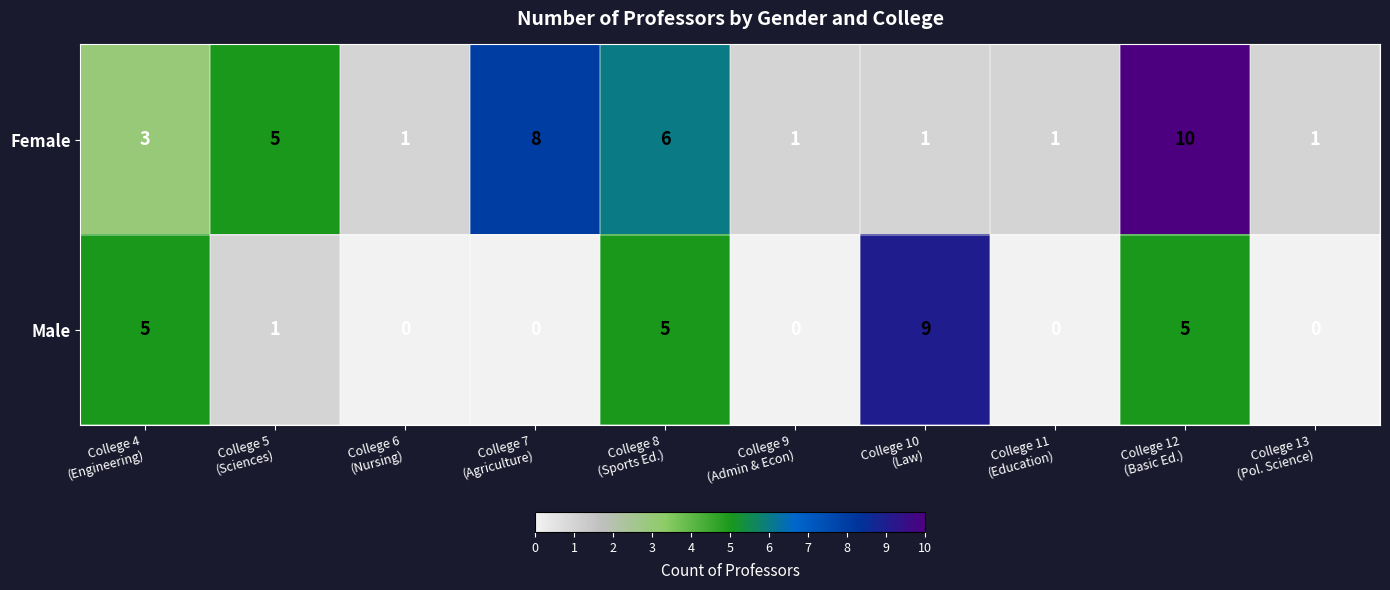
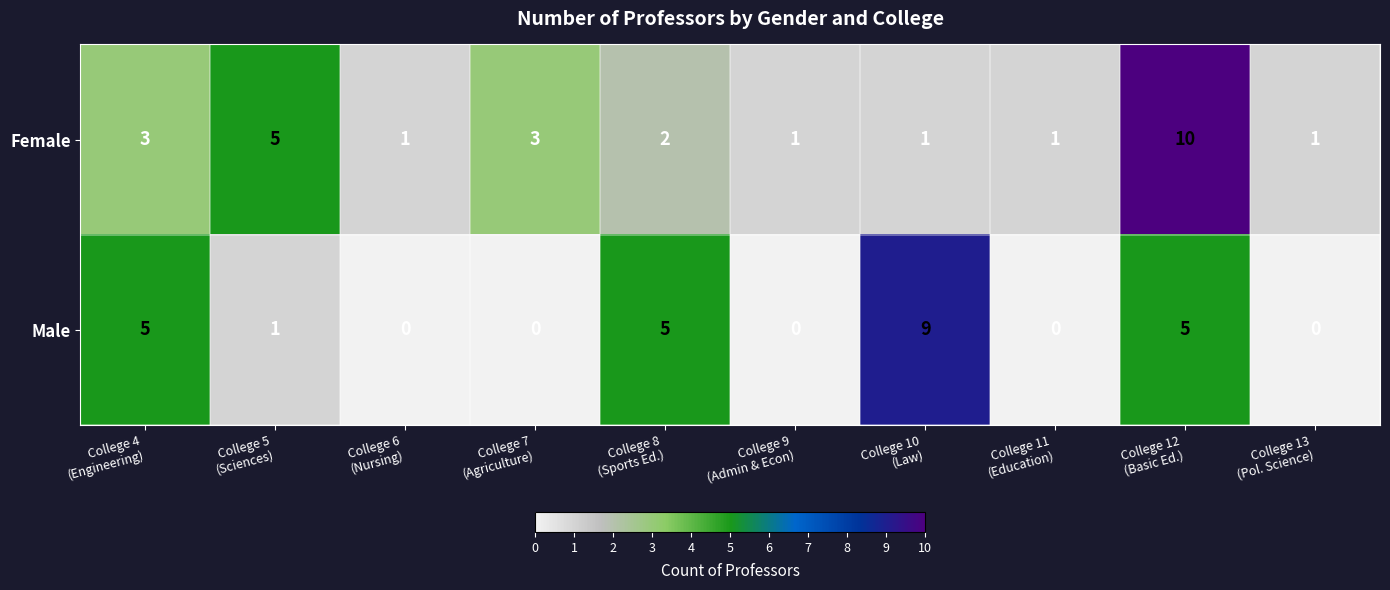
  {
    "Female": {
      "College 4 (Engineering)": 3,
      "College 5 (Sciences)": 5,
-     "College 7 (Agriculture)": 8,
-     "College 8 (Sports Ed.)": 6,
+     "College 7 (Agriculture)": 3,
+     "College 8 (Sports Ed.)": 2,
      "College 12 (Basic Ed.)": 10
    },
    "Male": {
      "College 4 (Engineering)": 5,
      "College 8 (Sports Ed.)": 5,
      "College 10 (Law)": 9,
      "College 12 (Basic Ed.)": 5
    }
  }
